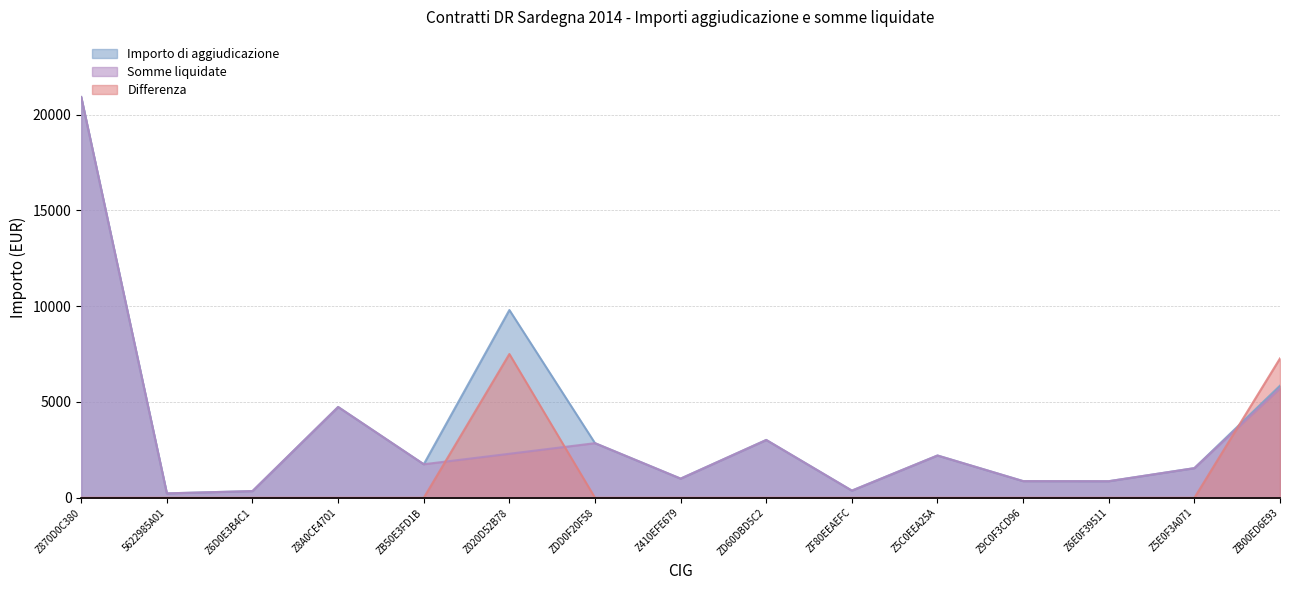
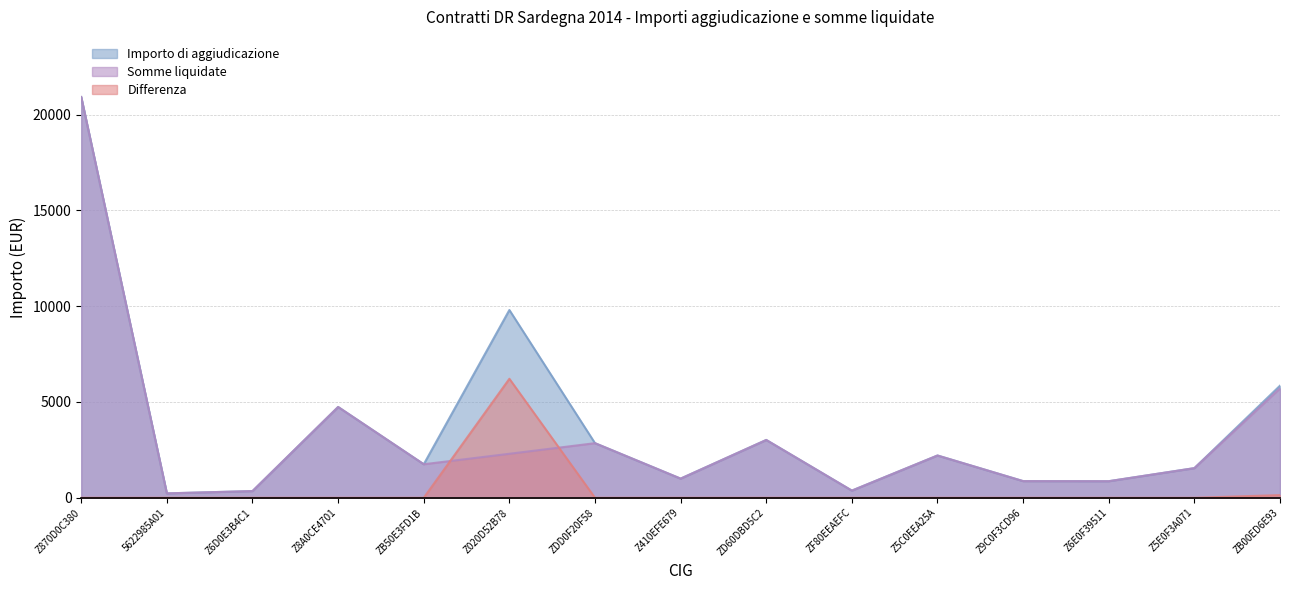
  {
    "Differenza": {
      "Z870D0C380": 0,
      "5622985A01": 0,
      "Z6D0E3B4C1": 0,
      "Z8A0CE4701": 0,
      "ZB50E3FD1B": 0,
-     "Z020D52B78": 7500,
+     "Z020D52B78": 6200,
      "ZDD0F20F58": 0,
      "Z410EFE679": 0,
      "ZD60DBD5C2": 0,
      "ZF80EEAEFC": 0,
      "Z5C0EEA25A": 0,
      "Z9C0F3CD96": 0,
      "Z6E0F39511": 0,
      "Z5E0F3A071": 0,
-     "ZB00ED6E93": 7300
+     "ZB00ED6E93": 100
    }
  }
